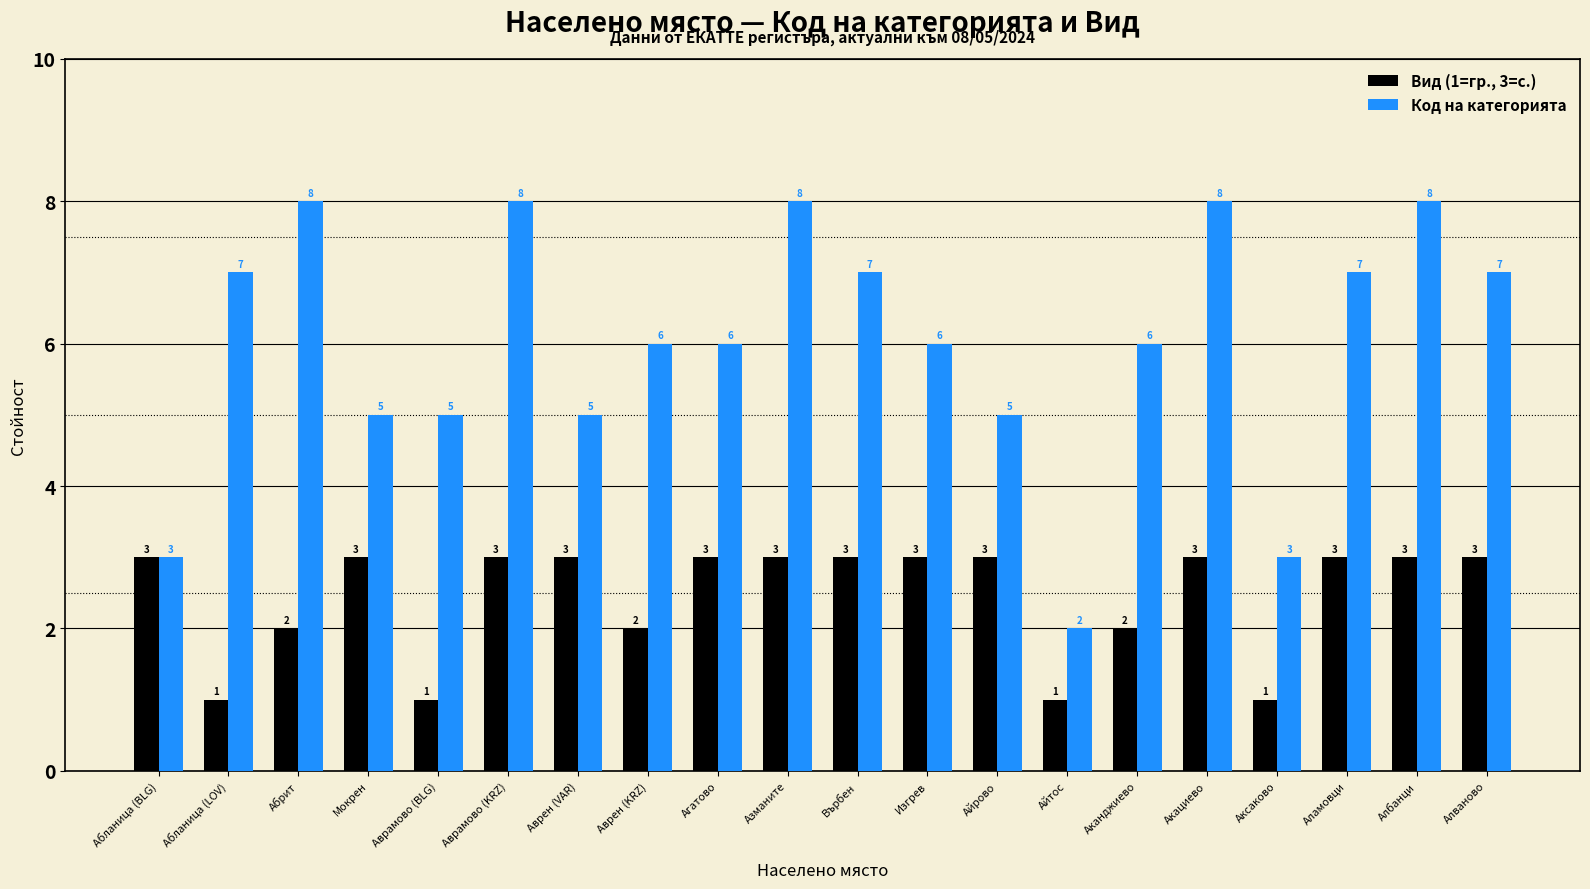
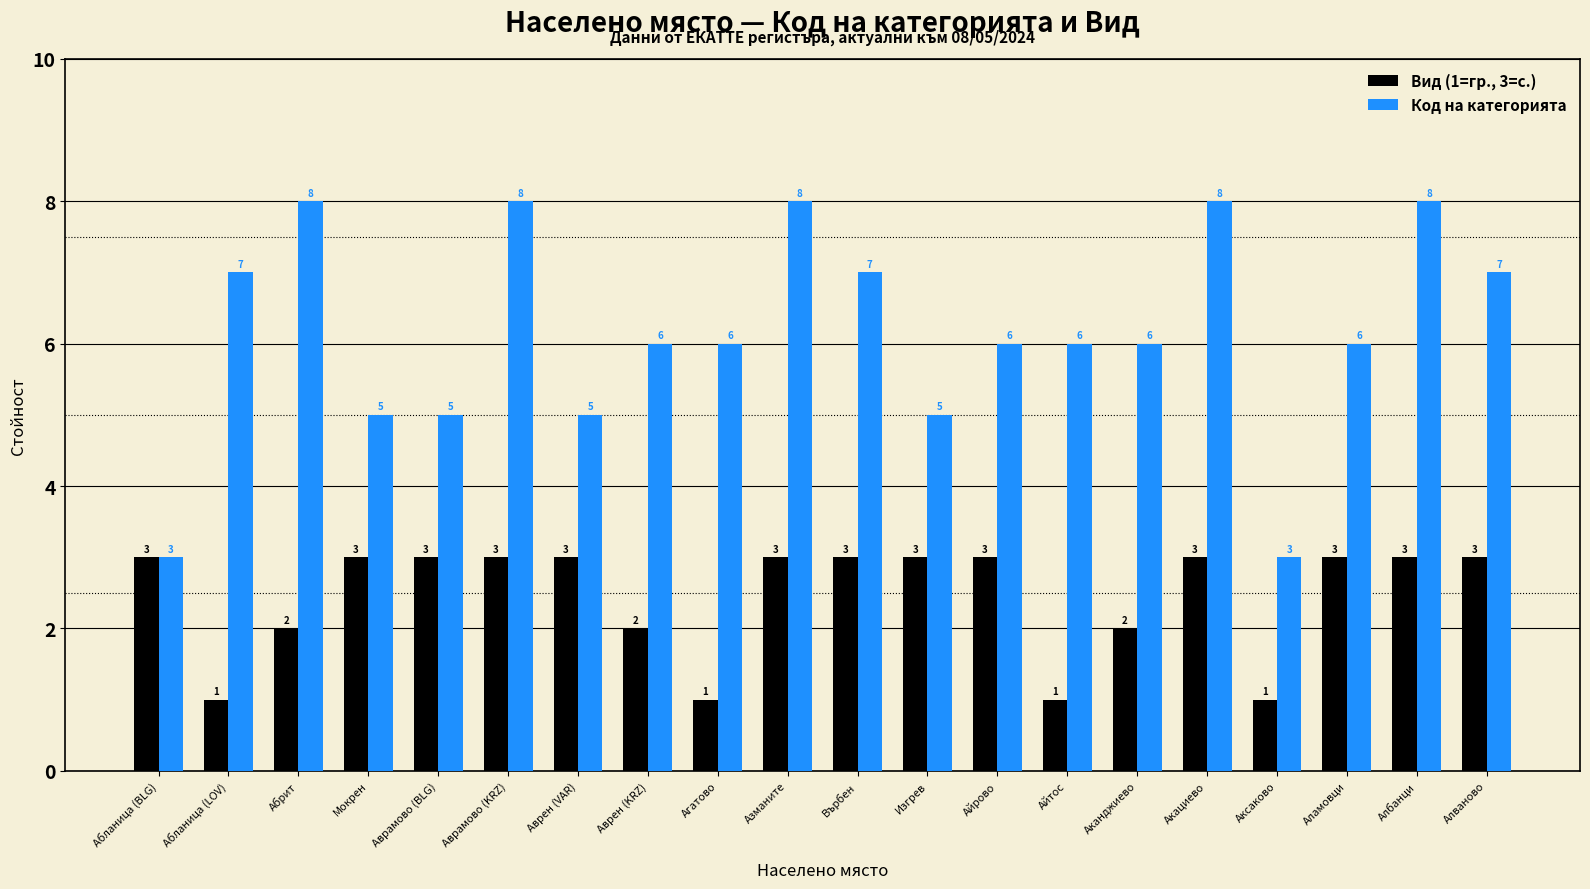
  {
    "Вид (1=гр., 3=с.)": {
      "Абланица (BLG)": 3,
      "Абланица (LOV)": 1,
      "Абрит": 2,
      "Мокрен": 3,
-     "Аврамово (BLG)": 1,
+     "Аврамово (BLG)": 3,
      "Аврамово (KRZ)": 3,
      "Аврен (VAR)": 3,
      "Аврен (KRZ)": 2,
-     "Агатово": 3,
+     "Агатово": 1,
      "Азманите": 3,
      "Върбен": 3,
      "Изгрев": 3,
      "Айрово": 3,
      "Айтос": 1,
      "Аканджиево": 2,
      "Акациево": 3,
      "Аксаково": 1,
      "Аламовци": 3,
      "Албанци": 3,
      "Алваново": 3
    },
    "Код на категорията": {
      "Абланица (BLG)": 3,
      "Абланица (LOV)": 7,
      "Абрит": 8,
      "Мокрен": 5,
      "Аврамово (BLG)": 5,
      "Аврамово (KRZ)": 8,
      "Аврен (VAR)": 5,
      "Аврен (KRZ)": 6,
      "Агатово": 6,
      "Азманите": 8,
      "Върбен": 7,
-     "Изгрев": 6,
-     "Айрово": 5,
-     "Айтос": 2,
+     "Изгрев": 5,
+     "Айрово": 6,
+     "Айтос": 6,
      "Аканджиево": 6,
      "Акациево": 8,
      "Аксаково": 3,
-     "Аламовци": 7,
+     "Аламовци": 6,
      "Албанци": 8,
      "Алваново": 7
    }
  }
